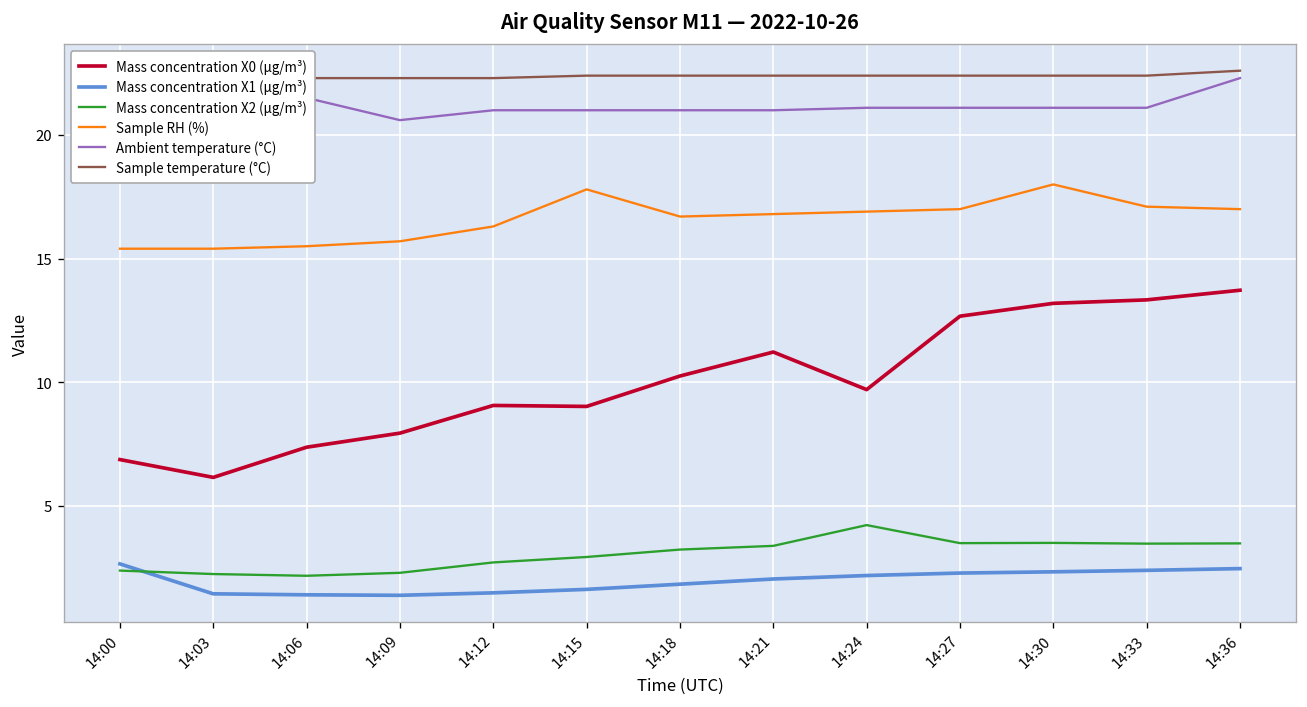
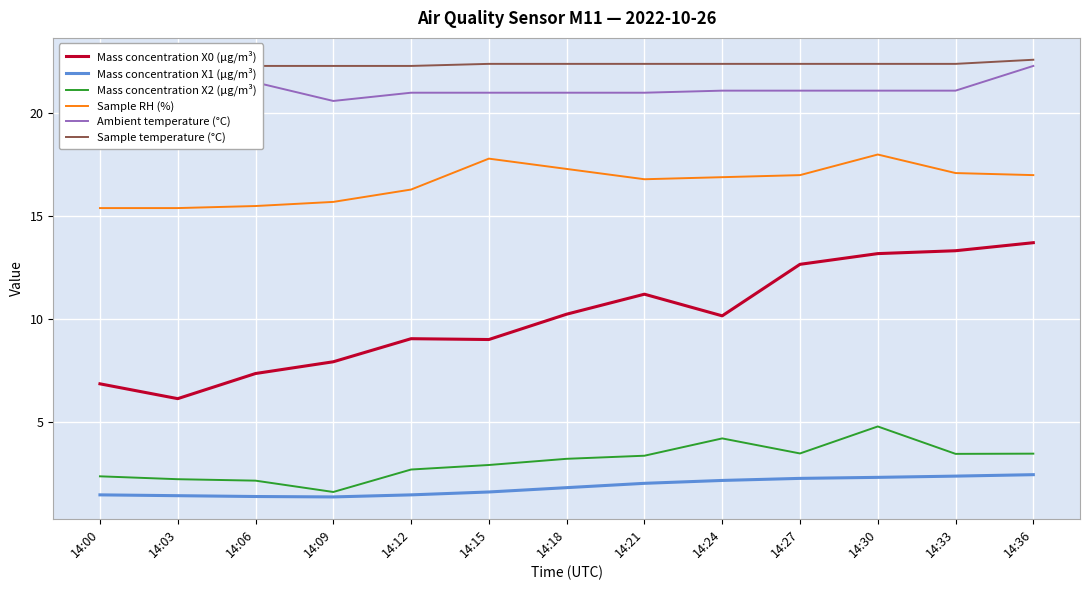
  {
    "Mass concentration X0 (μg/m³)": {
      "14:00": 6.9,
      "14:03": 6.2,
      "14:06": 7.4,
      "14:09": 7.9,
      "14:12": 9.1,
      "14:15": 9.0,
      "14:18": 10.3,
      "14:21": 11.2,
-     "14:24": 9.7,
+     "14:24": 10.2,
      "14:27": 12.7,
      "14:30": 13.2,
      "14:33": 13.3,
      "14:36": 13.7
    },
    "Mass concentration X1 (μg/m³)": {
-     "14:00": 2.7,
+     "14:00": 1.5,
      "14:03": 1.4,
      "14:06": 1.4,
      "14:09": 1.4,
      "14:12": 1.5,
      "14:15": 1.6,
      "14:18": 1.8,
      "14:21": 2.0,
      "14:24": 2.2,
      "14:27": 2.3,
      "14:30": 2.3,
      "14:33": 2.4,
      "14:36": 2.5
    },
    "Mass concentration X2 (μg/m³)": {
      "14:00": 2.4,
      "14:03": 2.2,
      "14:06": 2.2,
-     "14:09": 2.3,
+     "14:09": 1.6,
      "14:12": 2.7,
      "14:15": 2.9,
      "14:18": 3.2,
      "14:21": 3.4,
      "14:24": 4.2,
      "14:27": 3.5,
-     "14:30": 3.5,
+     "14:30": 4.8,
      "14:33": 3.5,
      "14:36": 3.5
    },
    "Sample RH (%)": {
      "14:00": 15.4,
      "14:03": 15.4,
      "14:06": 15.5,
      "14:09": 15.7,
      "14:12": 16.3,
      "14:15": 17.8,
-     "14:18": 16.7,
+     "14:18": 17.3,
      "14:21": 16.8,
      "14:24": 16.9,
      "14:27": 17.0,
      "14:30": 18.0,
      "14:33": 17.1,
      "14:36": 17.0
    },
    "Ambient temperature (°C)": {
      "14:09": 20.6,
      "14:12": 21.0,
      "14:15": 21.0,
      "14:18": 21.0,
      "14:21": 21.0,
      "14:24": 21.1,
      "14:27": 21.1,
      "14:30": 21.1,
      "14:33": 21.1,
      "14:36": 22.3
    },
    "Sample temperature (°C)": {
      "14:09": 22.3,
      "14:12": 22.3,
      "14:15": 22.4,
      "14:18": 22.4,
      "14:21": 22.4,
      "14:24": 22.4,
      "14:27": 22.4,
      "14:30": 22.4,
      "14:33": 22.4,
      "14:36": 22.6
    }
  }
